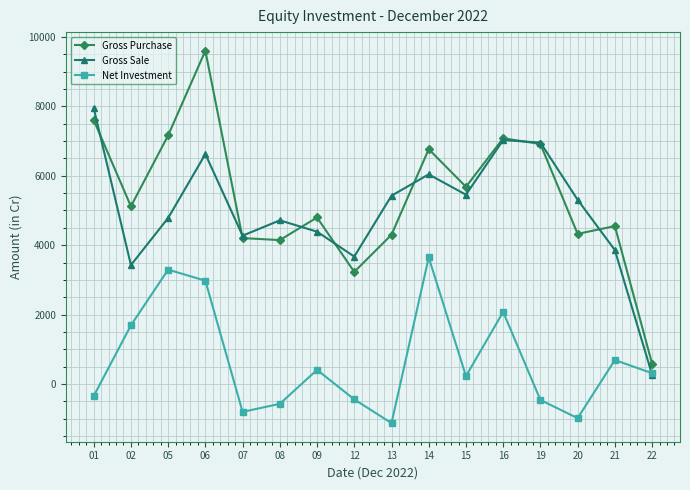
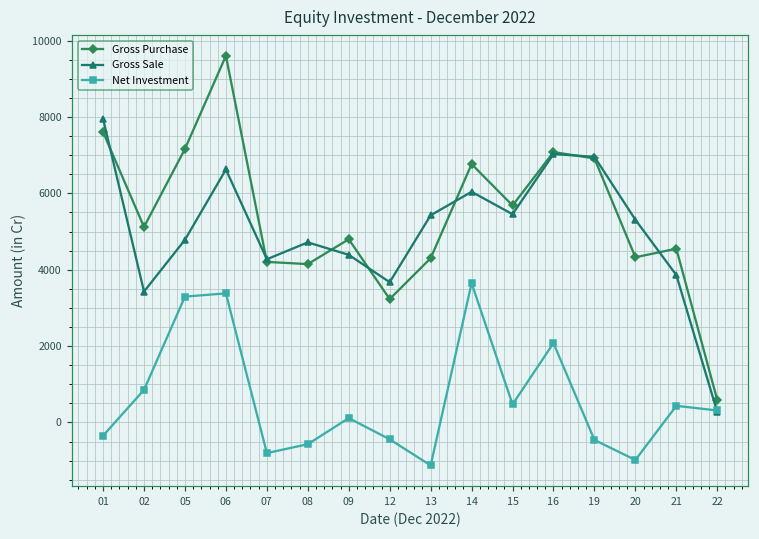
  {
    "Net Investment": {
      "01": -300,
-     "02": 1700,
+     "02": 900,
      "05": 3300,
-     "06": 3000,
+     "06": 3400,
      "07": -800,
      "08": -600,
-     "09": 400,
+     "09": 100,
      "12": -400,
      "13": -1100,
      "14": 3600,
-     "15": 200,
+     "15": 500,
      "16": 2100,
      "19": -500,
      "20": -1000,
-     "21": 700
+     "21": 400
    }
  }
